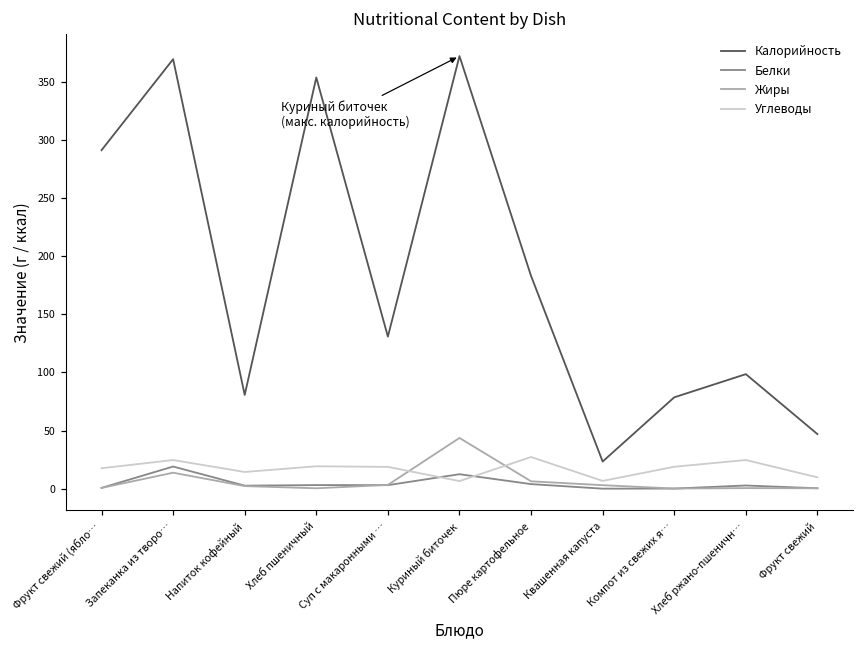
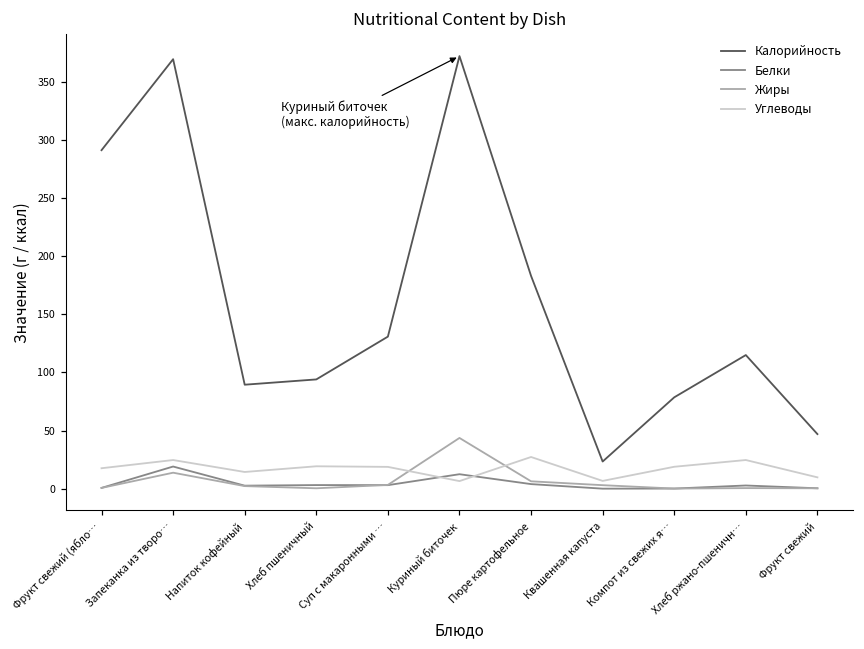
  {
    "Калорийность": {
      "Фрукт свежий (ябло…": 291,
      "Запеканка из творо…": 369,
-     "Напиток кофейный": 81,
-     "Хлеб пшеничный": 354,
+     "Напиток кофейный": 89,
+     "Хлеб пшеничный": 94,
      "Суп с макаронными …": 131,
      "Куриный биточек": 372,
      "Пюре картофельное": 183,
      "Квашенная капуста": 23,
      "Компот из свежих я…": 79,
-     "Хлеб ржано-пшеничн…": 99,
+     "Хлеб ржано-пшеничн…": 115,
      "Фрукт свежий": 47
    }
  }
